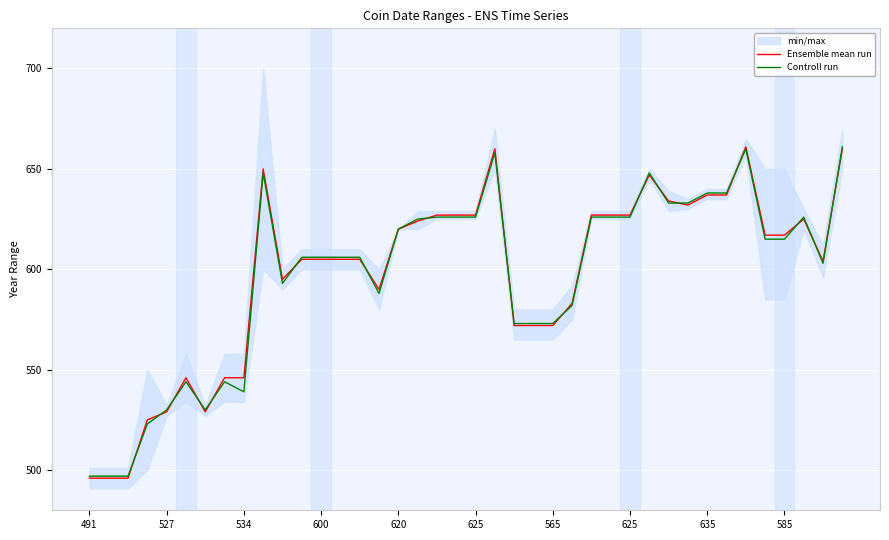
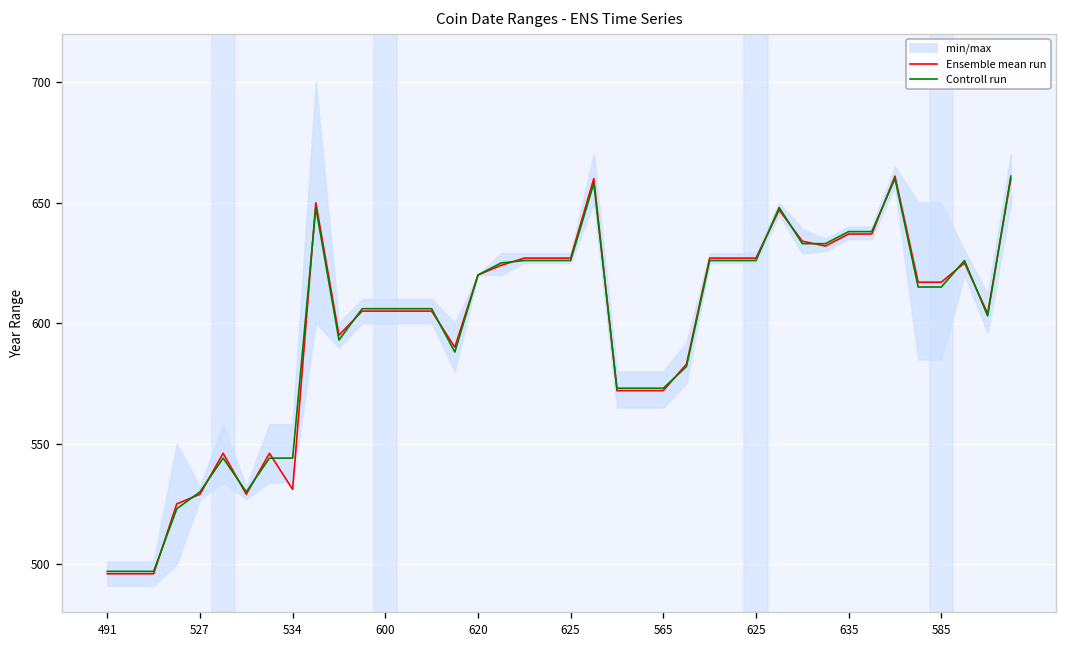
  {
    "Ensemble mean run": {
-     "534": 546
+     "534": 531
    },
    "Controll run": {
-     "534": 539
+     "534": 544
    }
  }
